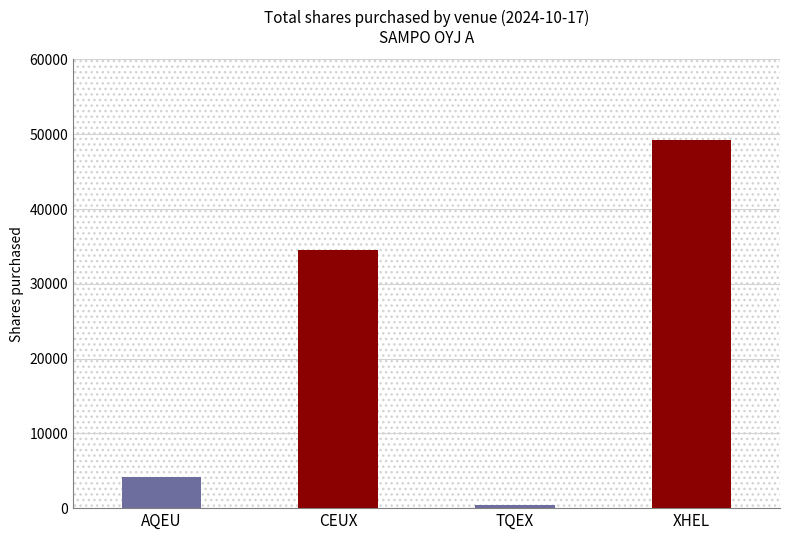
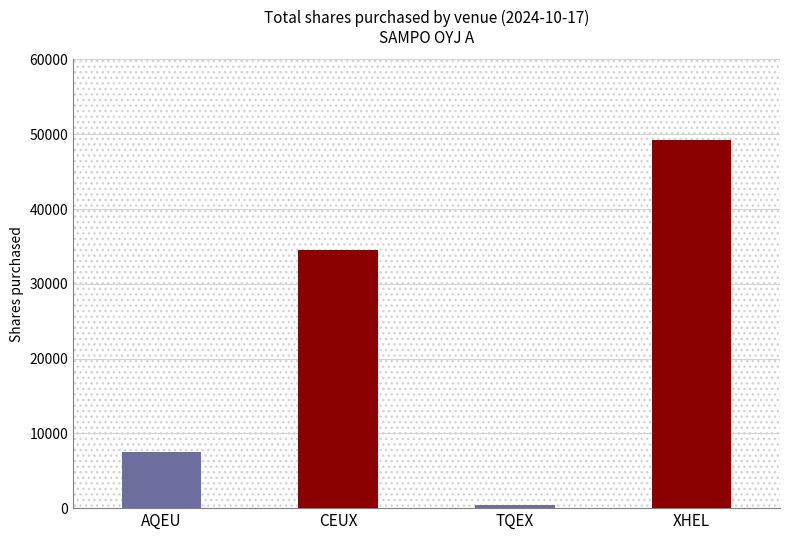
  {
-   "AQEU": 4000,
+   "AQEU": 8000,
    "CEUX": 34000,
    "TQEX": 0,
    "XHEL": 49000
  }
